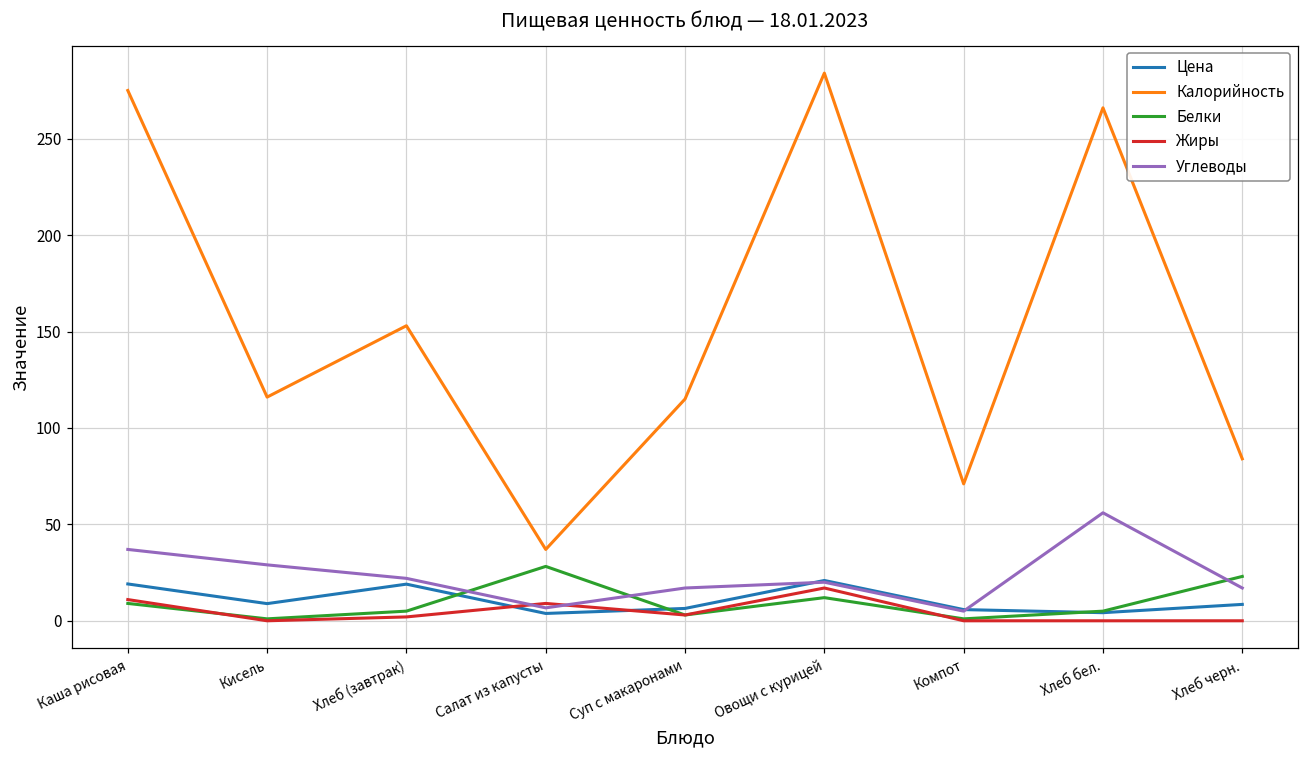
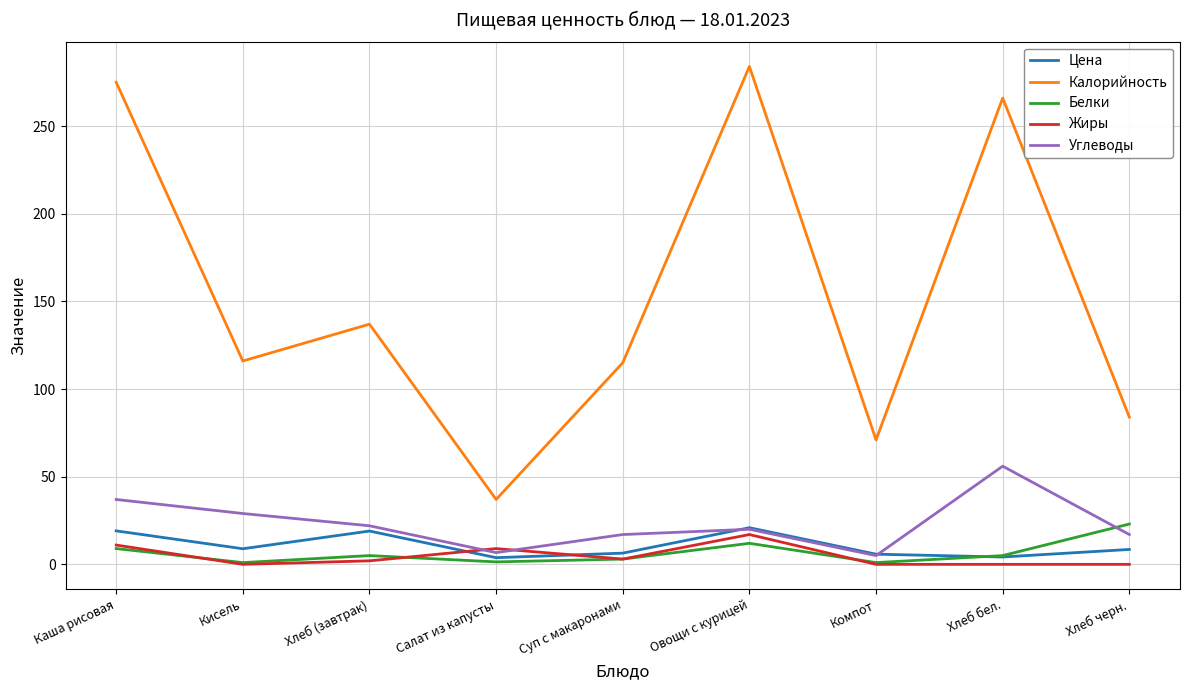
  {
    "Цена": {
      "Каша рисовая": 19,
      "Кисель": 9,
      "Хлеб (завтрак)": 19,
      "Салат из капусты": 4,
      "Суп с макаронами": 6,
      "Хлеб черн.": 9
    },
    "Калорийность": {
      "Каша рисовая": 275,
      "Кисель": 116,
-     "Хлеб (завтрак)": 153,
+     "Хлеб (завтрак)": 137,
      "Салат из капусты": 37,
      "Суп с макаронами": 115,
      "Овощи с курицей": 284,
      "Компот": 71,
      "Хлеб бел.": 266,
      "Хлеб черн.": 84
    },
    "Белки": {
      "Каша рисовая": 9,
      "Хлеб (завтрак)": 5,
-     "Салат из капусты": 28,
+     "Салат из капусты": 1,
      "Овощи с курицей": 12,
      "Хлеб черн.": 23
    },
    "Жиры": {
      "Каша рисовая": 11,
      "Хлеб (завтрак)": 2,
      "Салат из капусты": 9,
      "Овощи с курицей": 17,
      "Хлеб бел.": 0,
      "Хлеб черн.": 0
    },
    "Углеводы": {
      "Каша рисовая": 37,
      "Кисель": 29,
      "Хлеб (завтрак)": 22,
      "Салат из капусты": 7,
      "Суп с макаронами": 17,
      "Хлеб бел.": 56,
      "Хлеб черн.": 17
    }
  }
